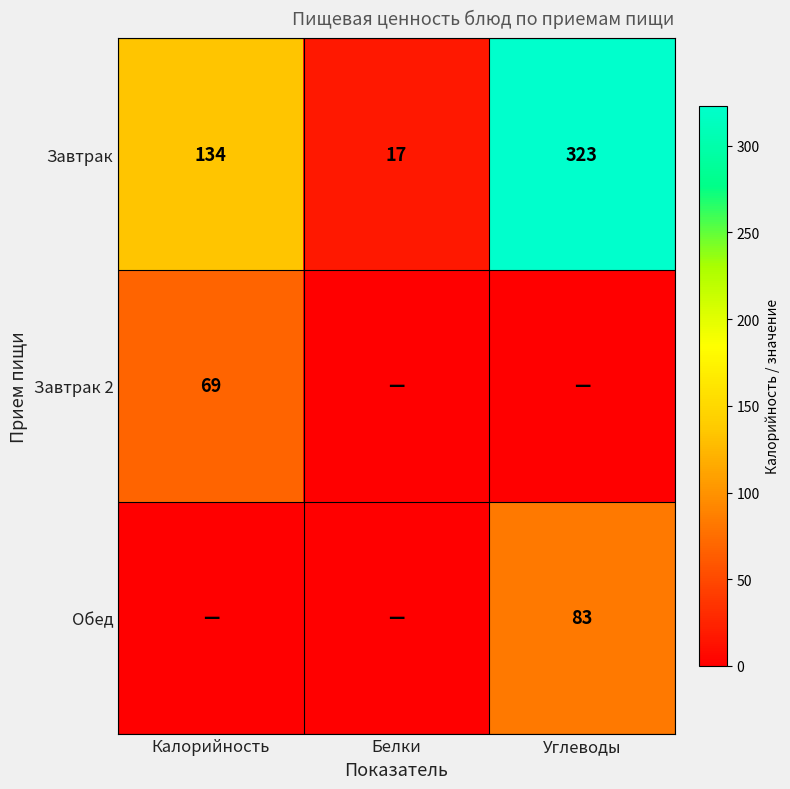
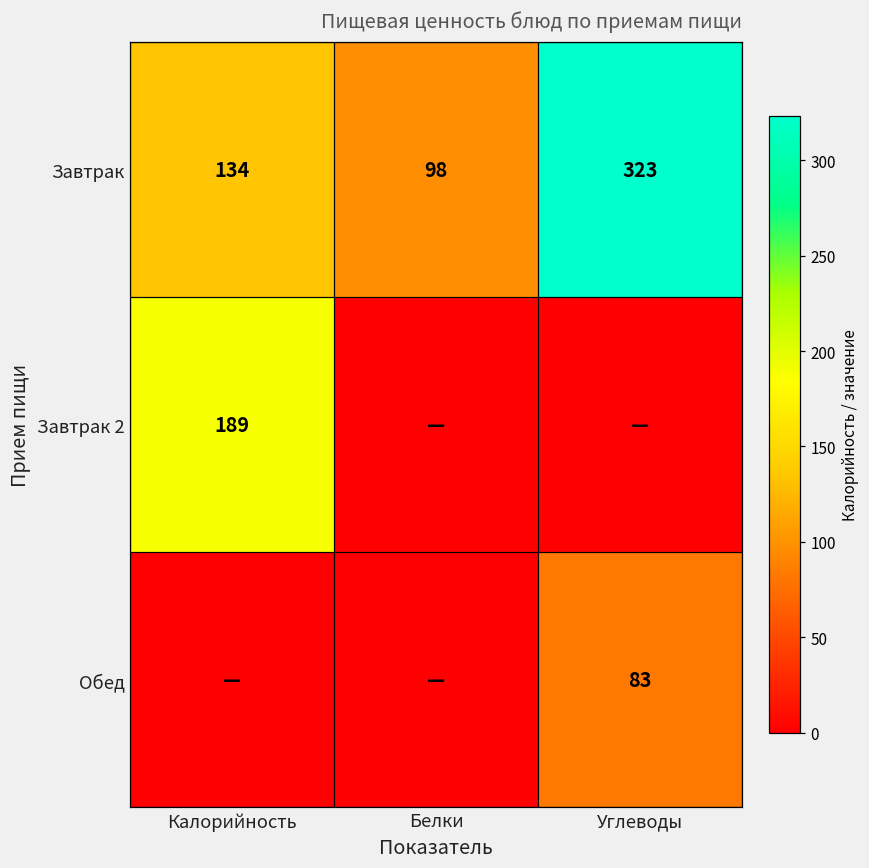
  {
    "Завтрак": {
      "Калорийность": 134,
-     "Белки": 17,
+     "Белки": 98,
      "Углеводы": 323
    },
    "Завтрак 2": {
-     "Калорийность": 69
+     "Калорийность": 189
    },
    "Обед": {
      "Углеводы": 83
    }
  }
